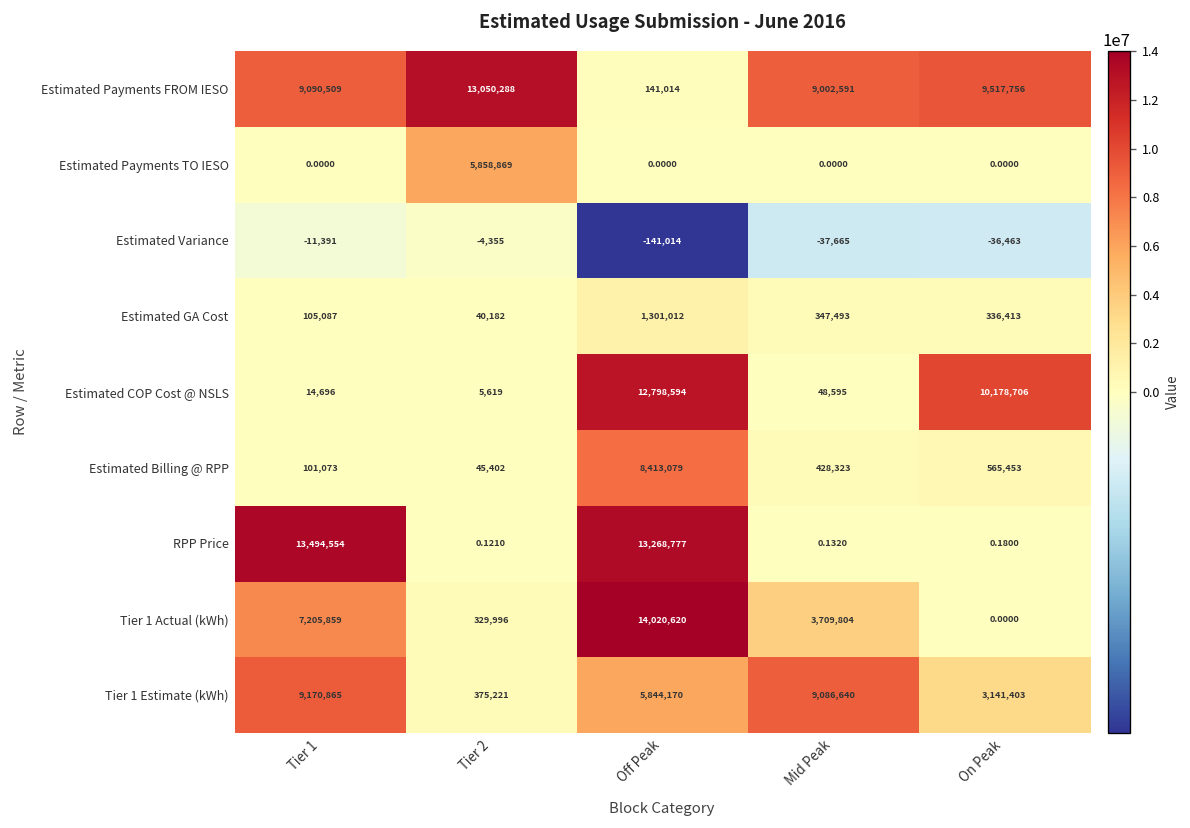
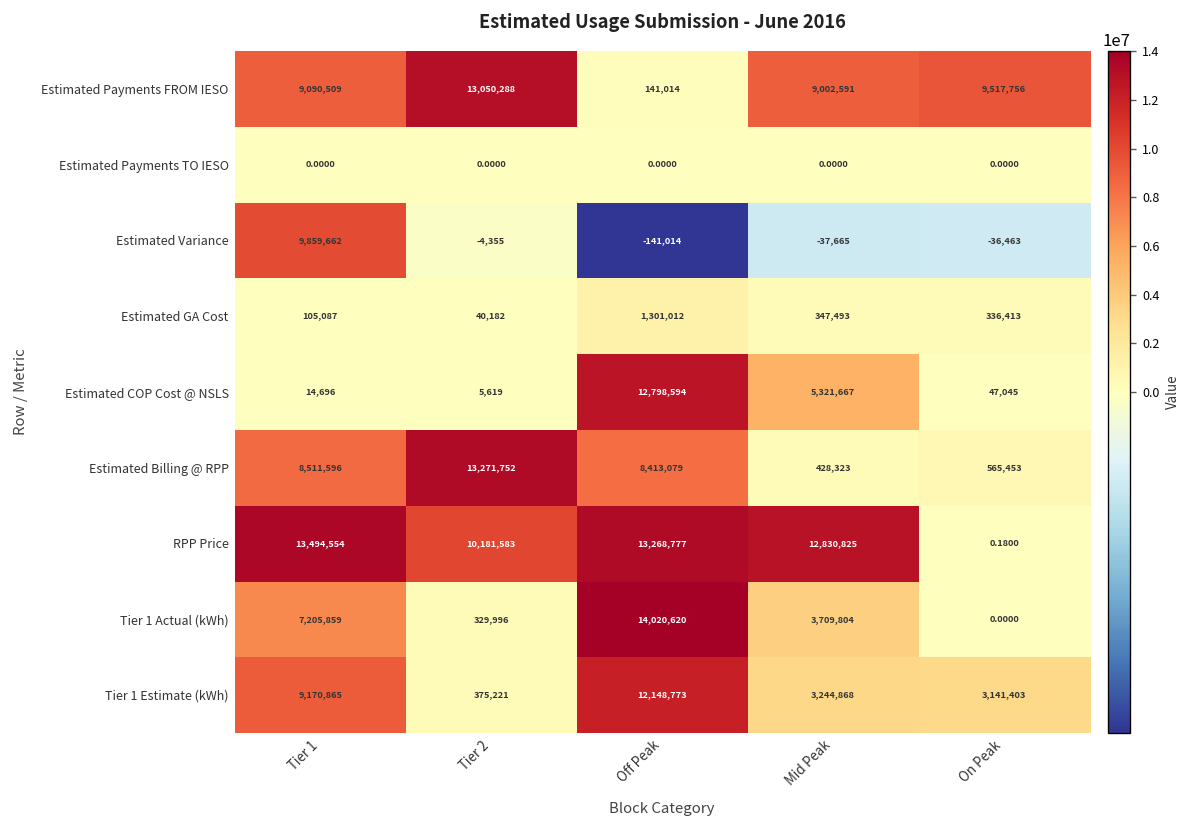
  {
    "Estimated Payments FROM IESO": {
      "Tier 1": "9,090,509",
      "Tier 2": "13,050,288",
      "Off Peak": "141,014",
      "Mid Peak": "9,002,591",
      "On Peak": "9,517,756"
    },
    "Estimated Payments TO IESO": {
      "Tier 1": "0.0000",
-     "Tier 2": "5,858,869",
+     "Tier 2": "0.0000",
      "Off Peak": "0.0000",
      "Mid Peak": "0.0000",
      "On Peak": "0.0000"
    },
    "Estimated Variance": {
-     "Tier 1": "-11,391",
+     "Tier 1": "9,859,662",
      "Tier 2": "-4,355",
      "Off Peak": "-141,014",
      "Mid Peak": "-37,665",
      "On Peak": "-36,463"
    },
    "Estimated GA Cost": {
      "Tier 1": "105,087",
      "Tier 2": "40,182",
      "Off Peak": "1,301,012",
      "Mid Peak": "347,493",
      "On Peak": "336,413"
    },
    "Estimated COP Cost @ NSLS": {
      "Tier 1": "14,696",
      "Tier 2": "5,619",
      "Off Peak": "12,798,594",
-     "Mid Peak": "48,595",
-     "On Peak": "10,178,706"
+     "Mid Peak": "5,321,667",
+     "On Peak": "47,045"
    },
    "Estimated Billing @ RPP": {
-     "Tier 1": "101,073",
-     "Tier 2": "45,402",
+     "Tier 1": "8,511,596",
+     "Tier 2": "13,271,752",
      "Off Peak": "8,413,079",
      "Mid Peak": "428,323",
      "On Peak": "565,453"
    },
    "RPP Price": {
      "Tier 1": "13,494,554",
-     "Tier 2": "0.1210",
+     "Tier 2": "10,181,583",
      "Off Peak": "13,268,777",
-     "Mid Peak": "0.1320",
+     "Mid Peak": "12,830,825",
      "On Peak": "0.1800"
    },
    "Tier 1 Actual (kWh)": {
      "Tier 1": "7,205,859",
      "Tier 2": "329,996",
      "Off Peak": "14,020,620",
      "Mid Peak": "3,709,804",
      "On Peak": "0.0000"
    },
    "Tier 1 Estimate (kWh)": {
      "Tier 1": "9,170,865",
      "Tier 2": "375,221",
-     "Off Peak": "5,844,170",
-     "Mid Peak": "9,086,640",
+     "Off Peak": "12,148,773",
+     "Mid Peak": "3,244,868",
      "On Peak": "3,141,403"
    }
  }
